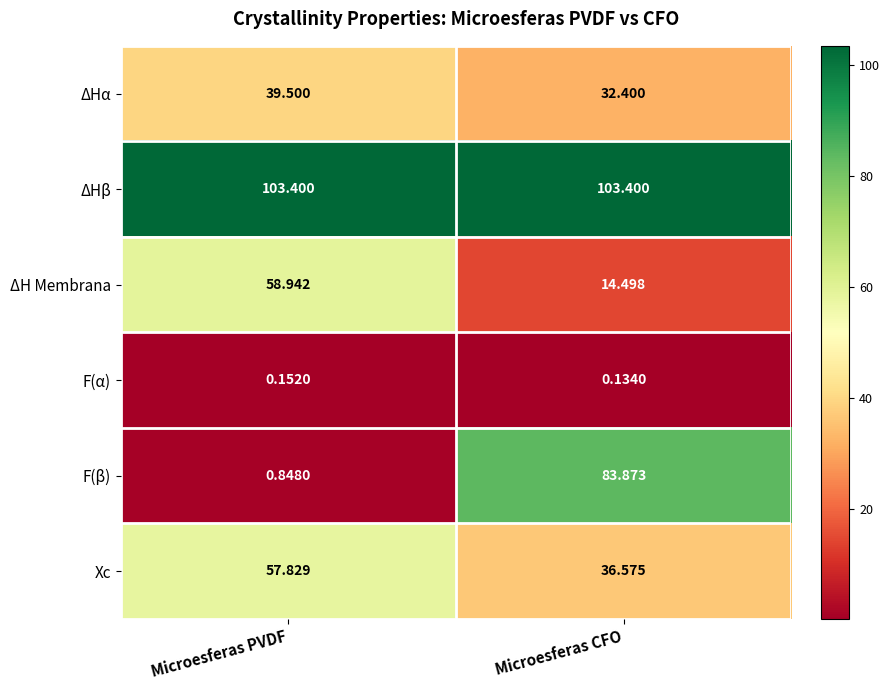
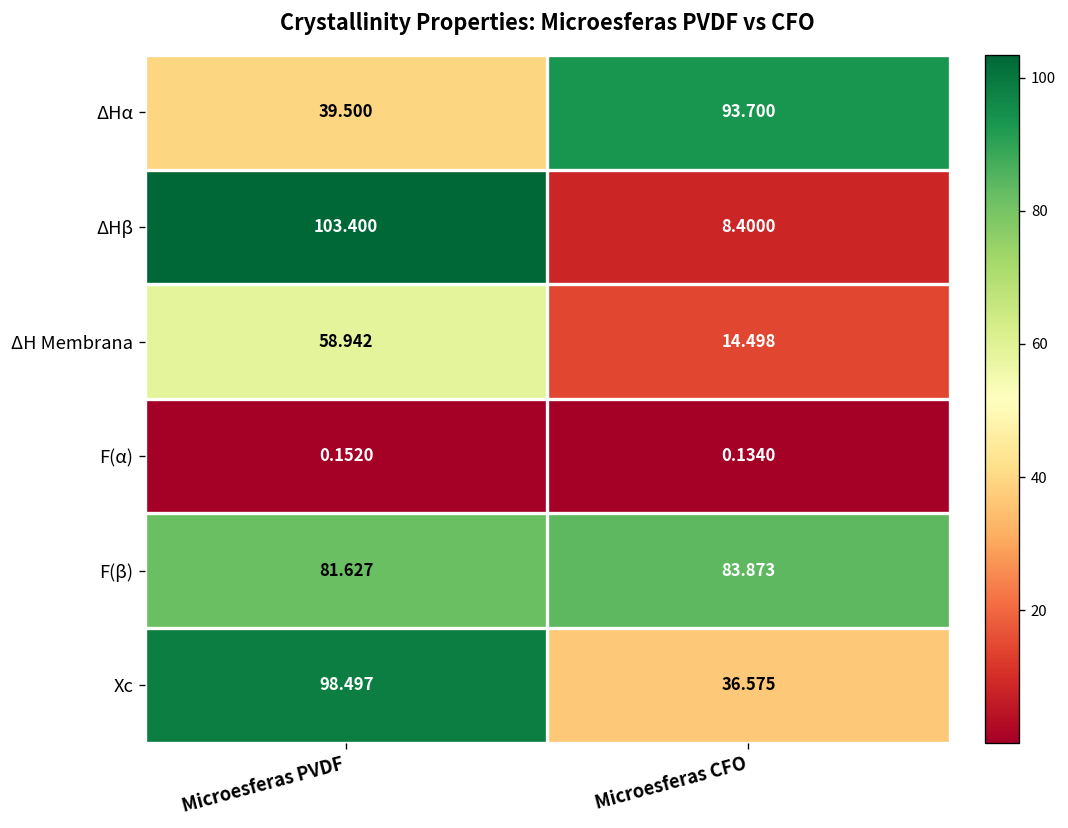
  {
    "ΔHα": {
      "Microesferas PVDF": 39.500,
-     "Microesferas CFO": 32.400
+     "Microesferas CFO": 93.700
    },
    "ΔHβ": {
      "Microesferas PVDF": 103.400,
-     "Microesferas CFO": 103.400
+     "Microesferas CFO": 8.4000
    },
    "ΔH Membrana": {
      "Microesferas PVDF": 58.942,
      "Microesferas CFO": 14.498
    },
    "F(α)": {
      "Microesferas PVDF": 0.1520,
      "Microesferas CFO": 0.1340
    },
    "F(β)": {
-     "Microesferas PVDF": 0.8480,
+     "Microesferas PVDF": 81.627,
      "Microesferas CFO": 83.873
    },
    "Xc": {
-     "Microesferas PVDF": 57.829,
+     "Microesferas PVDF": 98.497,
      "Microesferas CFO": 36.575
    }
  }
